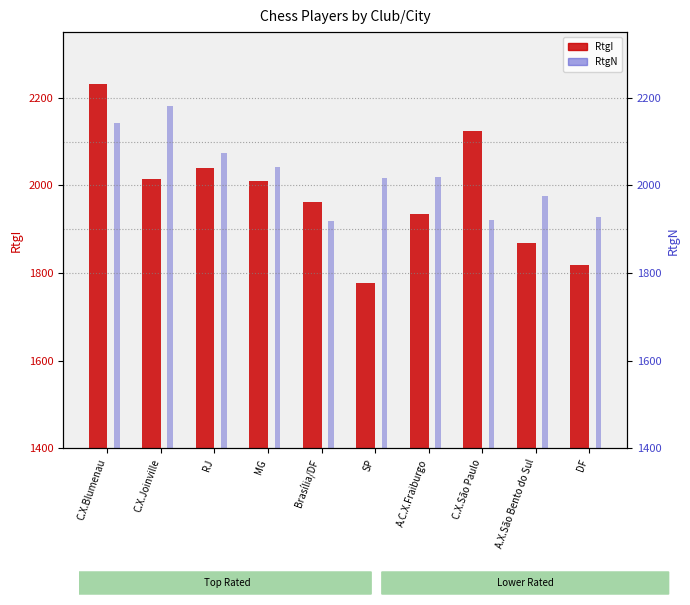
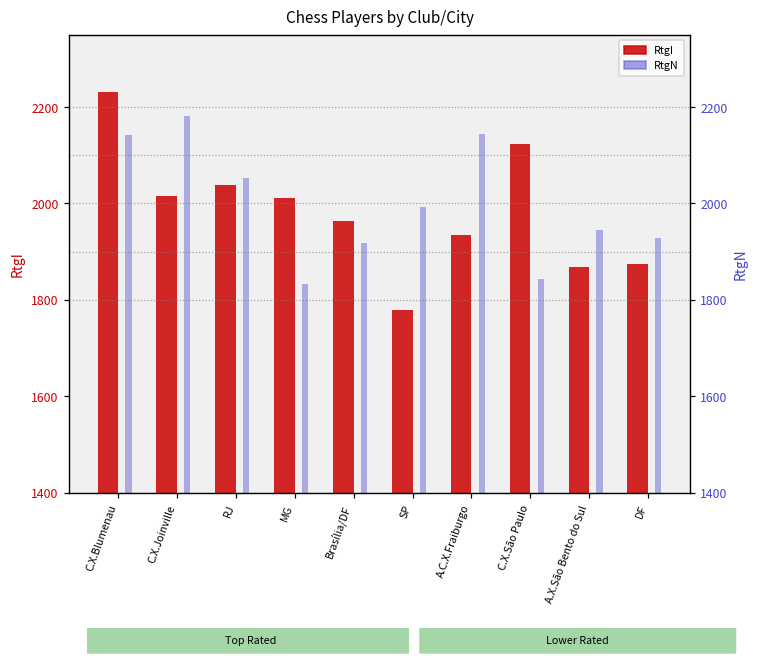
  {
    "RtgI": {
      "C.X.Blumenau": 2230,
      "C.X.Joinville": 2020,
      "RJ": 2040,
      "MG": 2010,
      "Brasília/DF": 1960,
      "SP": 1780,
      "A.C.X.Fraiburgo": 1930,
      "C.X.São Paulo": 2120,
      "A.X.São Bento do Sul": 1870,
-     "DF": 1820
+     "DF": 1870
    },
    "RtgN": {
      "C.X.Blumenau": 2140,
      "C.X.Joinville": 2180,
-     "RJ": 2070,
-     "MG": 2040,
+     "RJ": 2050,
+     "MG": 1830,
      "Brasília/DF": 1920,
-     "SP": 2020,
-     "A.C.X.Fraiburgo": 2020,
-     "C.X.São Paulo": 1920,
-     "A.X.São Bento do Sul": 1980,
+     "SP": 1990,
+     "A.C.X.Fraiburgo": 2140,
+     "C.X.São Paulo": 1840,
+     "A.X.São Bento do Sul": 1950,
      "DF": 1930
    }
  }
